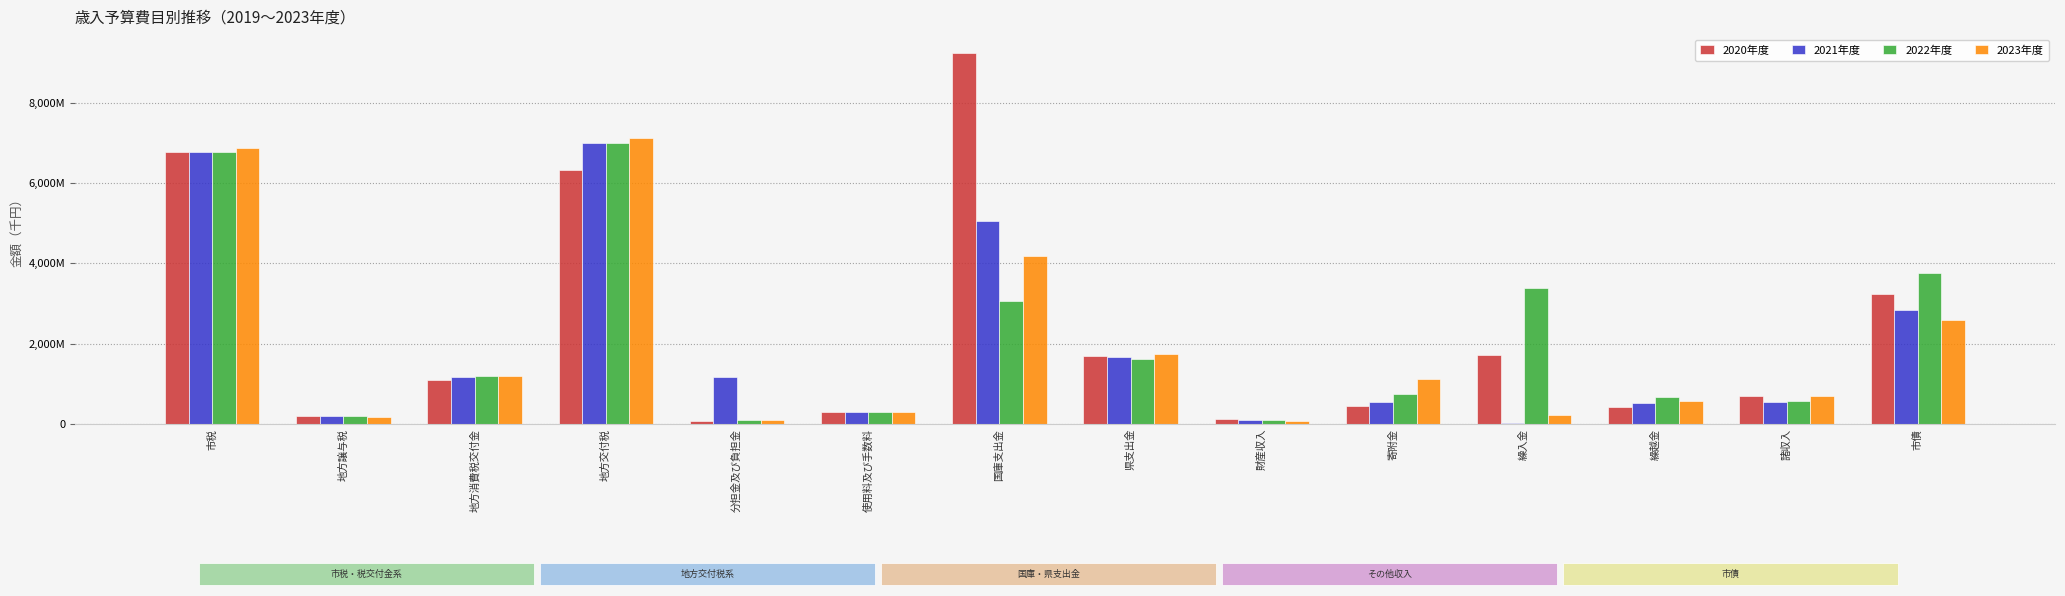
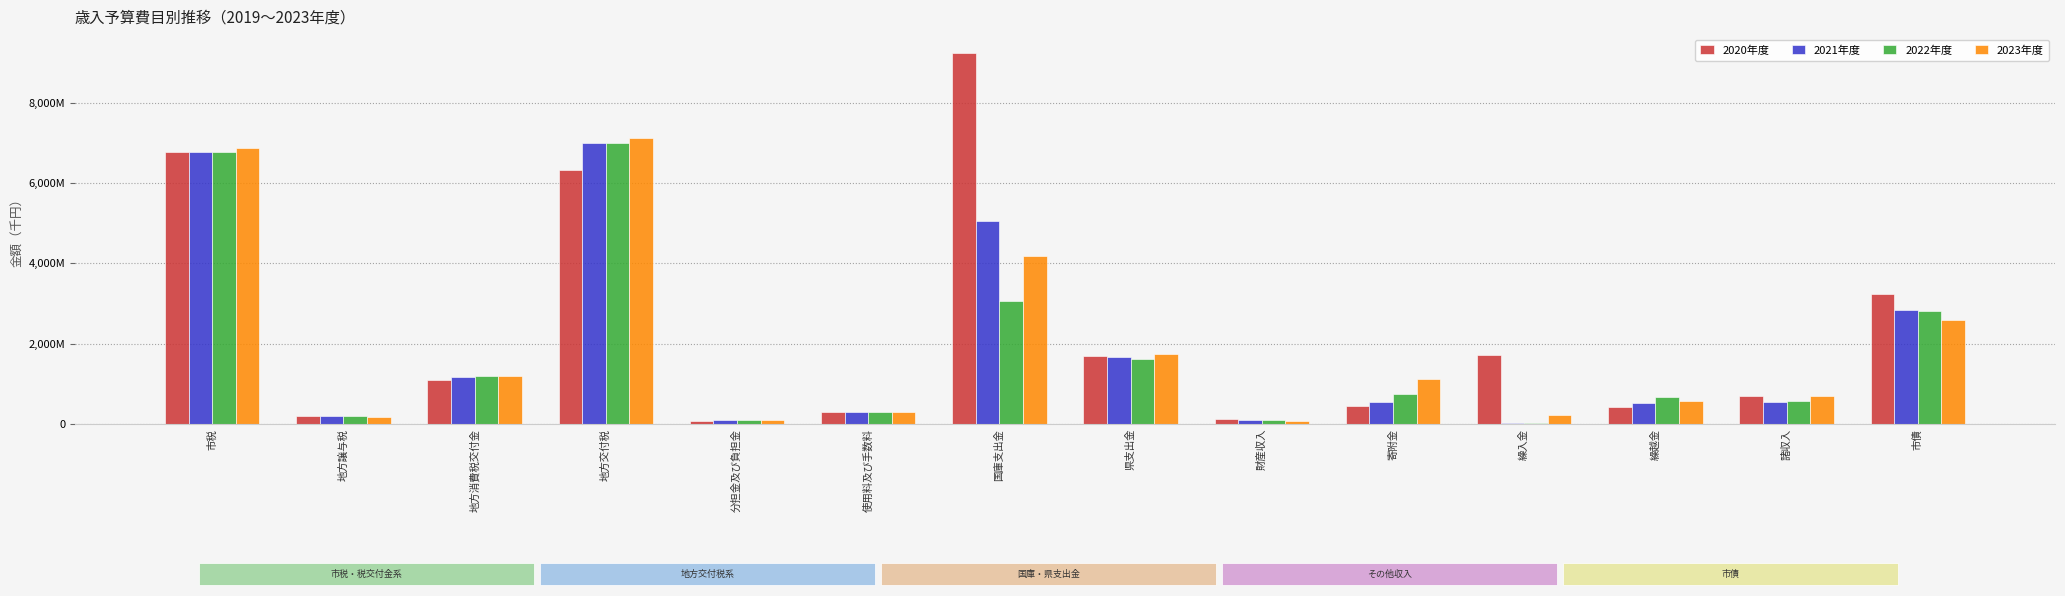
  {
    "2020年度": {
      "市税": "6,800,000,000",
      "地方譲与税": "200,000,000",
      "地方消費税交付金": "1,100,000,000",
      "地方交付税": "6,300,000,000",
      "分担金及び負担金": "100,000,000",
      "使用料及び手数料": "300,000,000",
      "国庫支出金": "9,200,000,000",
      "県支出金": "1,700,000,000",
      "財産収入": "100,000,000",
      "寄附金": "400,000,000",
      "繰入金": "1,700,000,000",
      "繰越金": "400,000,000",
      "諸収入": "700,000,000",
      "市債": "3,200,000,000"
    },
    "2021年度": {
      "市税": "6,800,000,000",
      "地方譲与税": "200,000,000",
      "地方消費税交付金": "1,200,000,000",
      "地方交付税": "7,000,000,000",
-     "分担金及び負担金": "1,200,000,000",
+     "分担金及び負担金": "100,000,000",
      "使用料及び手数料": "300,000,000",
      "国庫支出金": "5,100,000,000",
      "県支出金": "1,700,000,000",
      "財産収入": "100,000,000",
      "寄附金": "600,000,000",
      "繰越金": "500,000,000",
      "諸収入": "600,000,000",
      "市債": "2,800,000,000"
    },
    "2022年度": {
      "市税": "6,800,000,000",
      "地方譲与税": "200,000,000",
      "地方消費税交付金": "1,200,000,000",
      "地方交付税": "7,000,000,000",
      "分担金及び負担金": "100,000,000",
      "使用料及び手数料": "300,000,000",
      "国庫支出金": "3,100,000,000",
      "県支出金": "1,600,000,000",
      "財産収入": "100,000,000",
      "寄附金": "800,000,000",
-     "繰入金": "3,400,000,000",
+     "繰入金": "0",
      "繰越金": "700,000,000",
      "諸収入": "600,000,000",
-     "市債": "3,800,000,000"
+     "市債": "2,800,000,000"
    },
    "2023年度": {
      "市税": "6,900,000,000",
      "地方譲与税": "200,000,000",
      "地方消費税交付金": "1,200,000,000",
      "地方交付税": "7,100,000,000",
      "分担金及び負担金": "100,000,000",
      "使用料及び手数料": "300,000,000",
      "国庫支出金": "4,200,000,000",
      "県支出金": "1,700,000,000",
      "財産収入": "100,000,000",
      "寄附金": "1,100,000,000",
      "繰入金": "200,000,000",
      "繰越金": "600,000,000",
      "諸収入": "700,000,000",
      "市債": "2,600,000,000"
    }
  }
